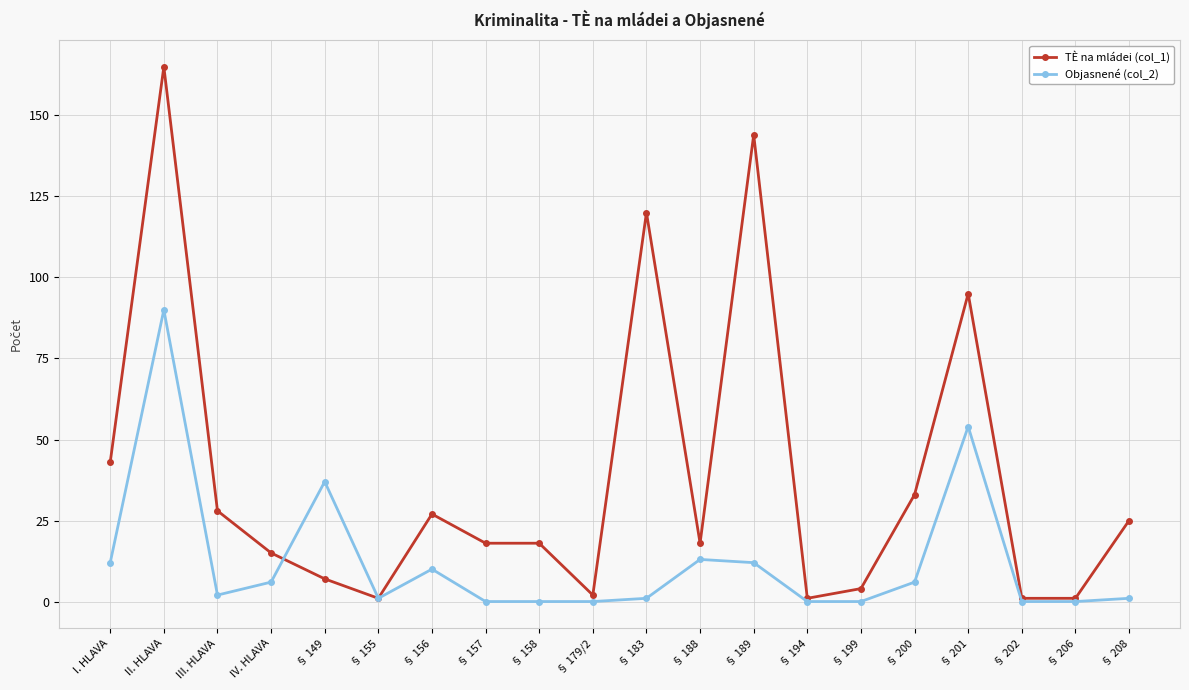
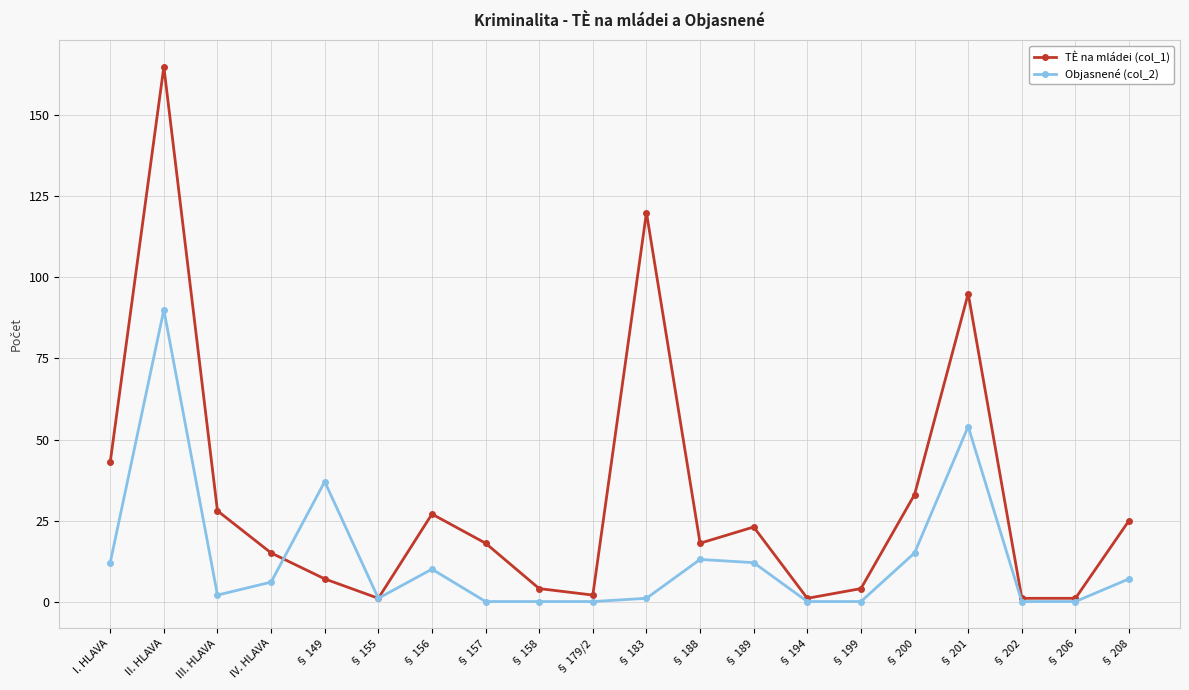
  {
    "TÈ na mládei (col_1)": {
      "I. HLAVA": 43,
      "II. HLAVA": 165,
      "III. HLAVA": 28,
      "IV. HLAVA": 15,
      "§ 149": 7,
      "§ 156": 27,
      "§ 157": 18,
-     "§ 158": 18,
+     "§ 158": 4,
      "§ 179/2": 2,
      "§ 183": 120,
      "§ 188": 18,
-     "§ 189": 144,
+     "§ 189": 23,
      "§ 194": 1,
      "§ 199": 4,
      "§ 200": 33,
      "§ 201": 95,
      "§ 202": 1,
      "§ 206": 1,
      "§ 208": 25
    },
    "Objasnené (col_2)": {
      "I. HLAVA": 12,
      "II. HLAVA": 90,
      "III. HLAVA": 2,
      "IV. HLAVA": 6,
      "§ 149": 37,
      "§ 156": 10,
      "§ 157": 0,
      "§ 158": 0,
      "§ 179/2": 0,
      "§ 183": 1,
      "§ 188": 13,
      "§ 189": 12,
      "§ 194": 0,
      "§ 199": 0,
-     "§ 200": 6,
+     "§ 200": 15,
      "§ 201": 54,
      "§ 202": 0,
      "§ 206": 0,
-     "§ 208": 1
+     "§ 208": 7
    }
  }
